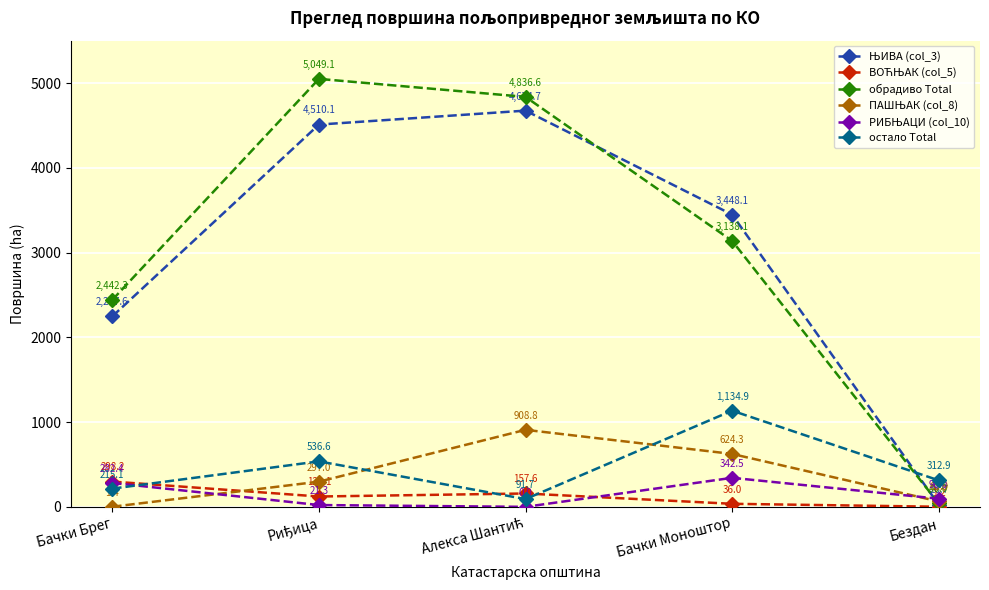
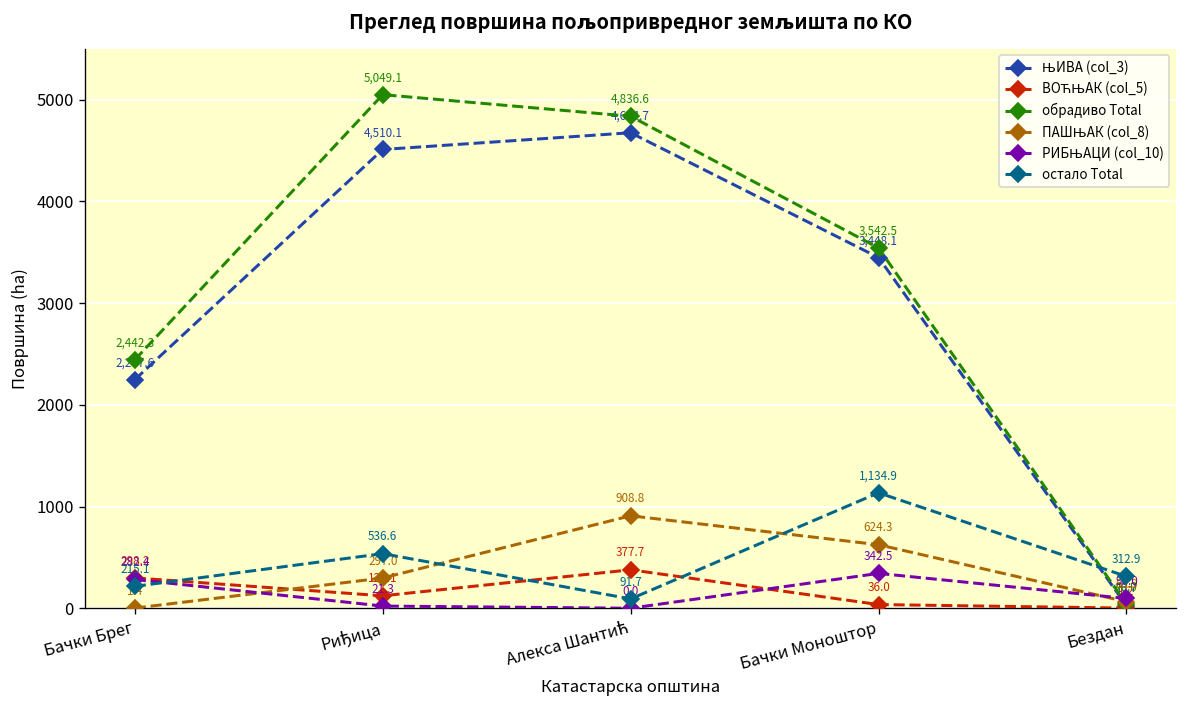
  {
    "ВОЋЊАК (col_5)": {
-     "Алекса Шантић": "157.6",
+     "Алекса Шантић": "377.7",
      "Бачки Моноштор": "36.0"
    },
    "обрадиво Total": {
      "Бачки Брег": "2,442.3",
      "Риђица": "5,049.1",
      "Алекса Шантић": "4,836.6",
-     "Бачки Моноштор": "3,138.1"
+     "Бачки Моноштор": "3,542.5"
    },
    "ПАШЊАК (col_8)": {
      "Алекса Шантић": "908.8",
      "Бачки Моноштор": "624.3"
    },
    "РИБЊАЦИ (col_10)": {
      "Бачки Моноштор": "342.5"
    }
  }
